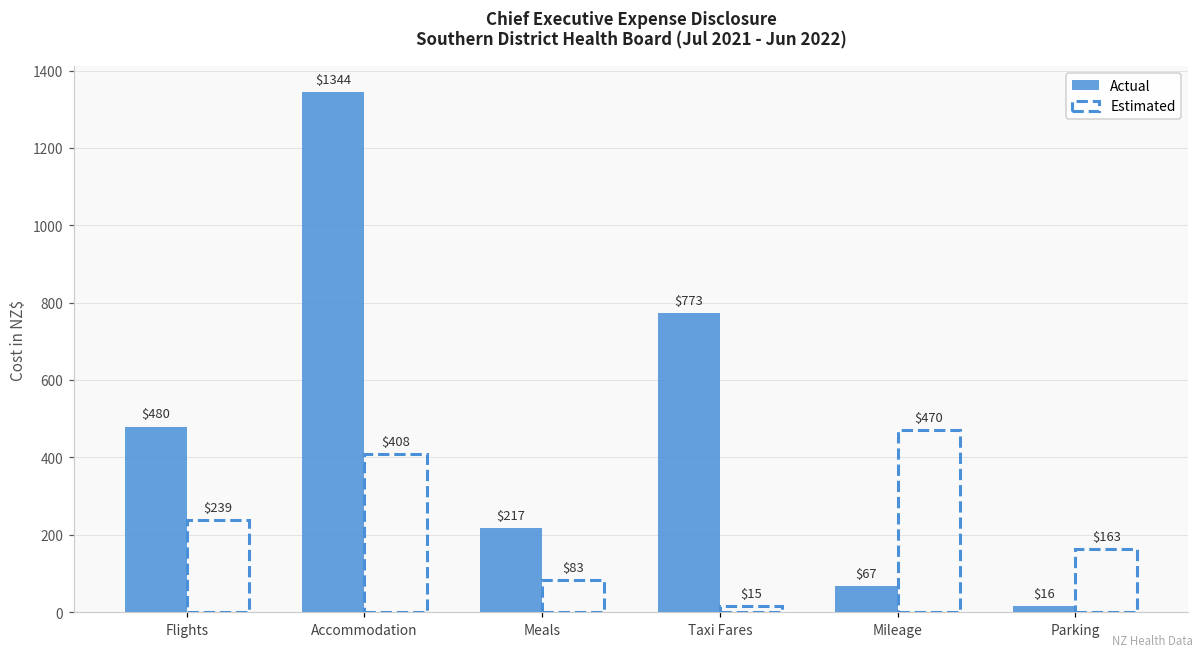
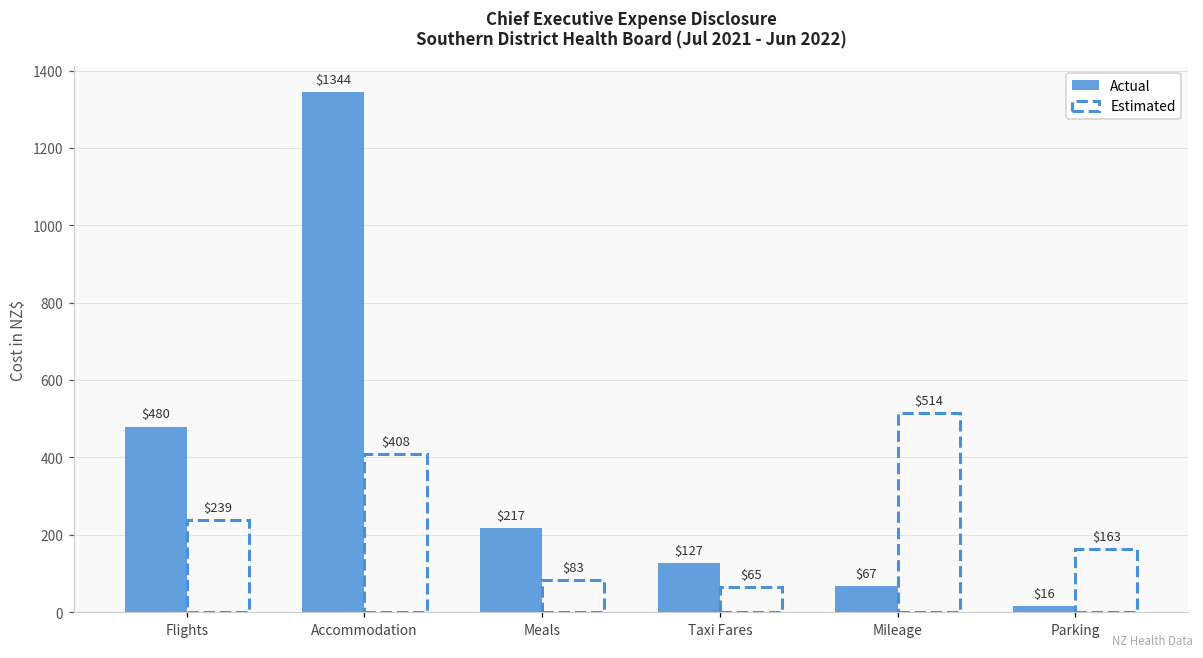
  {
    "Actual": {
      "Flights": "$480",
      "Accommodation": "$1344",
      "Meals": "$217",
-     "Taxi Fares": "$773",
+     "Taxi Fares": "$127",
      "Mileage": "$67",
      "Parking": "$16"
    },
    "Estimated": {
      "Flights": "$239",
      "Accommodation": "$408",
      "Meals": "$83",
-     "Taxi Fares": "$15",
-     "Mileage": "$470",
+     "Taxi Fares": "$65",
+     "Mileage": "$514",
      "Parking": "$163"
    }
  }
